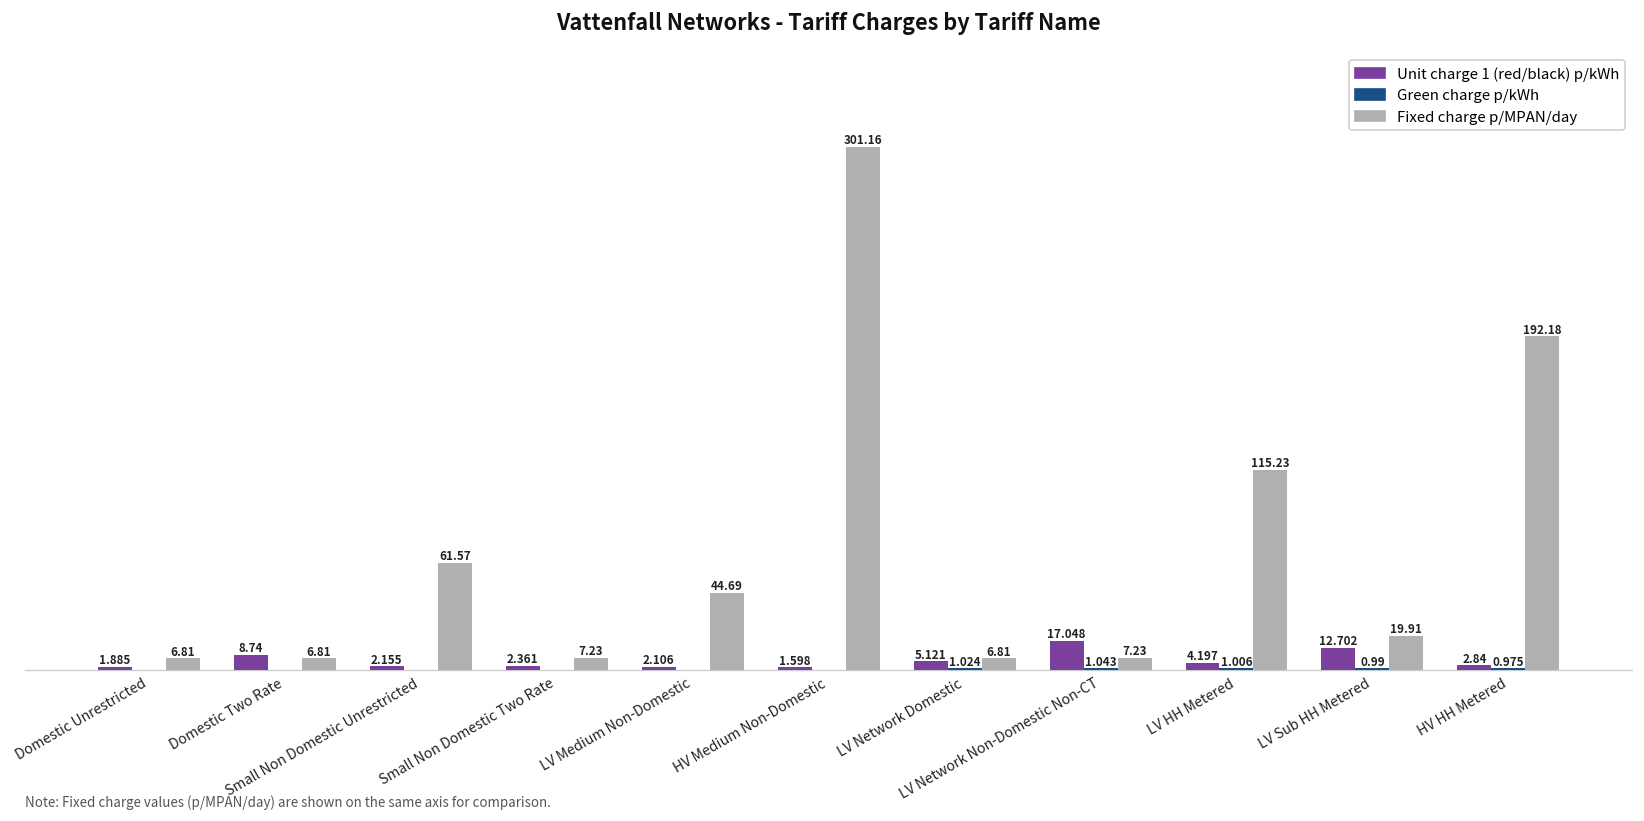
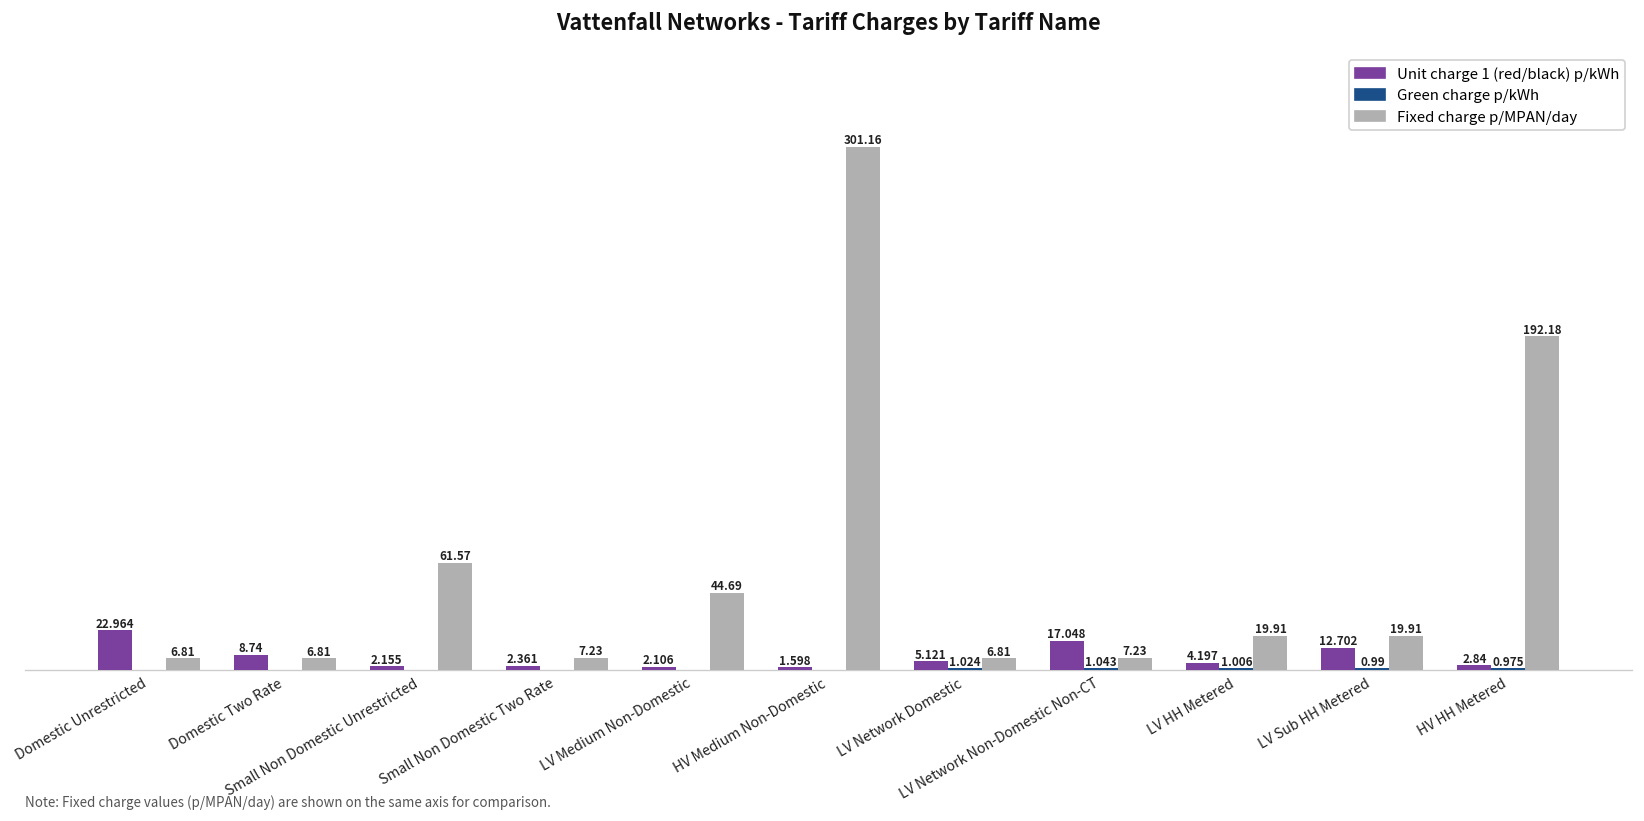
  {
    "Unit charge 1 (red/black) p/kWh": {
-     "Domestic Unrestricted": 1.885,
+     "Domestic Unrestricted": 22.964,
      "Domestic Two Rate": 8.74,
      "Small Non Domestic Unrestricted": 2.155,
      "Small Non Domestic Two Rate": 2.361,
      "LV Medium Non-Domestic": 2.106,
      "HV Medium Non-Domestic": 1.598,
      "LV Network Domestic": 5.121,
      "LV Network Non-Domestic Non-CT": 17.048,
      "LV HH Metered": 4.197,
      "LV Sub HH Metered": 12.702,
      "HV HH Metered": 2.84
    },
    "Green charge p/kWh": {
      "LV Network Domestic": 1.024,
      "LV Network Non-Domestic Non-CT": 1.043,
      "LV HH Metered": 1.006,
      "LV Sub HH Metered": 0.99,
      "HV HH Metered": 0.975
    },
    "Fixed charge p/MPAN/day": {
      "Domestic Unrestricted": 6.81,
      "Domestic Two Rate": 6.81,
      "Small Non Domestic Unrestricted": 61.57,
      "Small Non Domestic Two Rate": 7.23,
      "LV Medium Non-Domestic": 44.69,
      "HV Medium Non-Domestic": 301.16,
      "LV Network Domestic": 6.81,
      "LV Network Non-Domestic Non-CT": 7.23,
-     "LV HH Metered": 115.23,
+     "LV HH Metered": 19.91,
      "LV Sub HH Metered": 19.91,
      "HV HH Metered": 192.18
    }
  }
